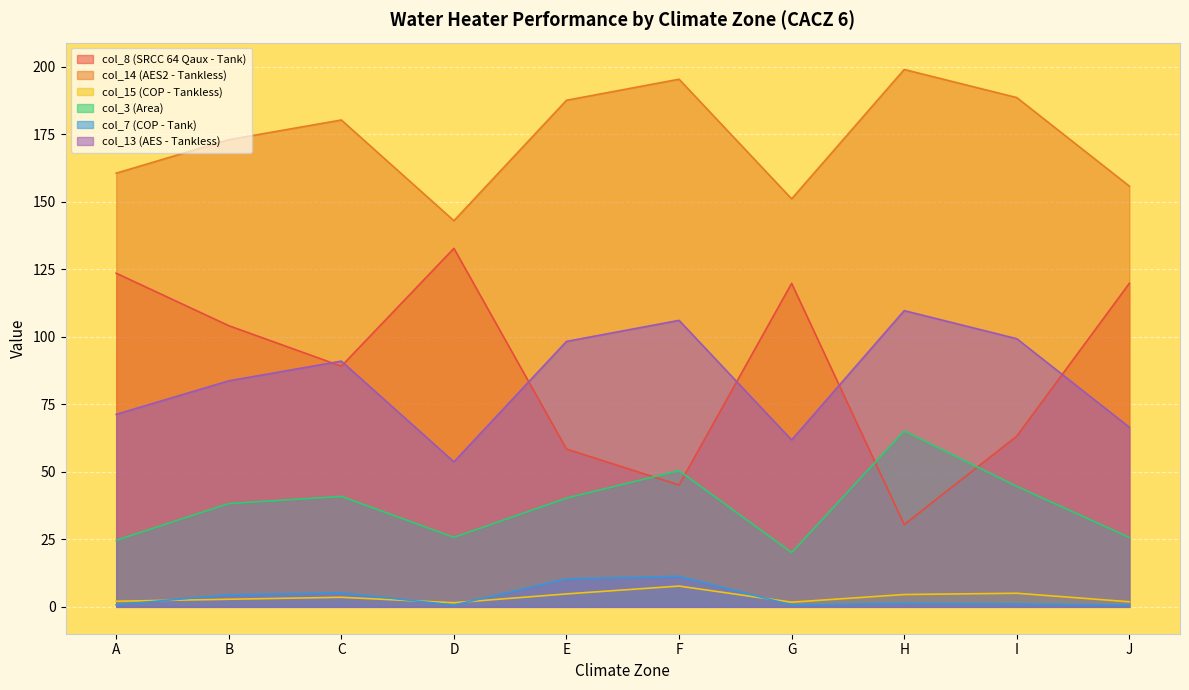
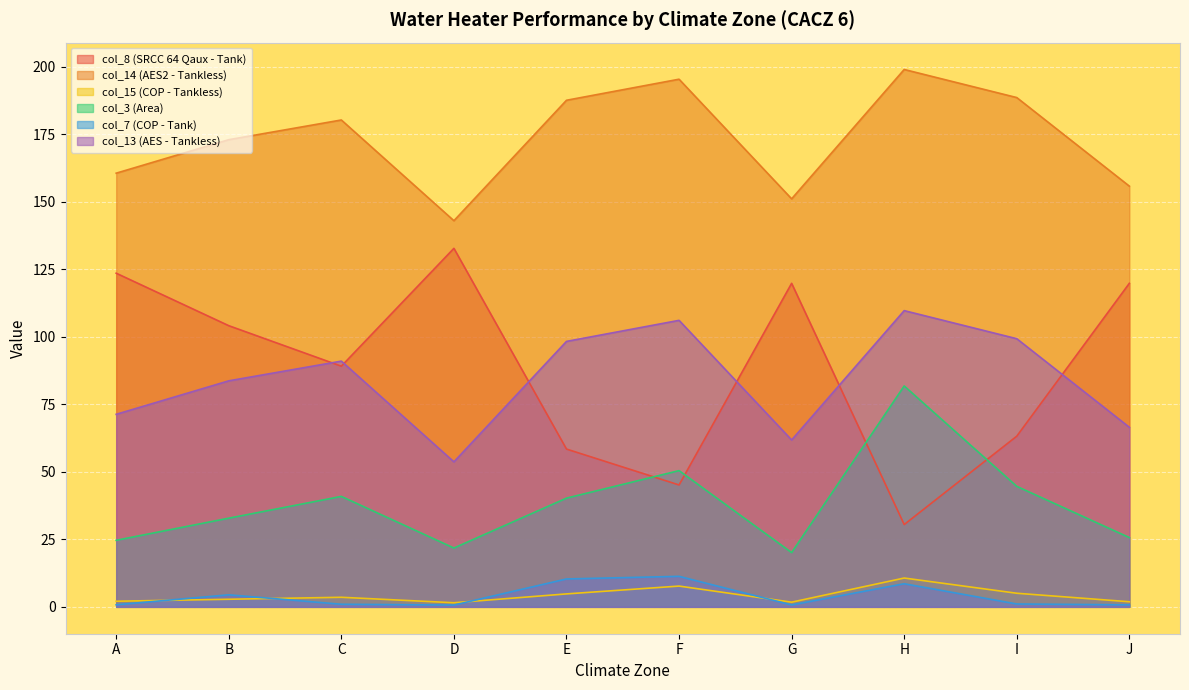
  {
    "col_15 (COP - Tankless)": {
      "A": 2,
      "B": 3,
      "C": 4,
      "E": 5,
      "F": 8,
      "G": 2,
-     "H": 5,
+     "H": 11,
      "I": 5,
      "J": 2
    },
    "col_3 (Area)": {
      "A": 25,
-     "B": 38,
+     "B": 33,
      "C": 41,
-     "D": 26,
+     "D": 22,
      "E": 40,
      "F": 50,
      "G": 20,
-     "H": 65,
+     "H": 82,
      "I": 45,
      "J": 26
    },
    "col_7 (COP - Tank)": {
      "A": 1,
      "B": 4,
-     "C": 5,
+     "C": 1,
      "E": 10,
      "F": 11,
      "G": 1,
-     "H": 1,
+     "H": 9,
      "I": 1,
      "J": 1
    },
    "col_13 (AES - Tankless)": {
      "A": 71,
      "B": 84,
      "C": 91,
      "D": 54,
      "E": 98,
      "F": 106,
      "G": 62,
      "H": 110,
      "I": 99,
      "J": 67
    }
  }
